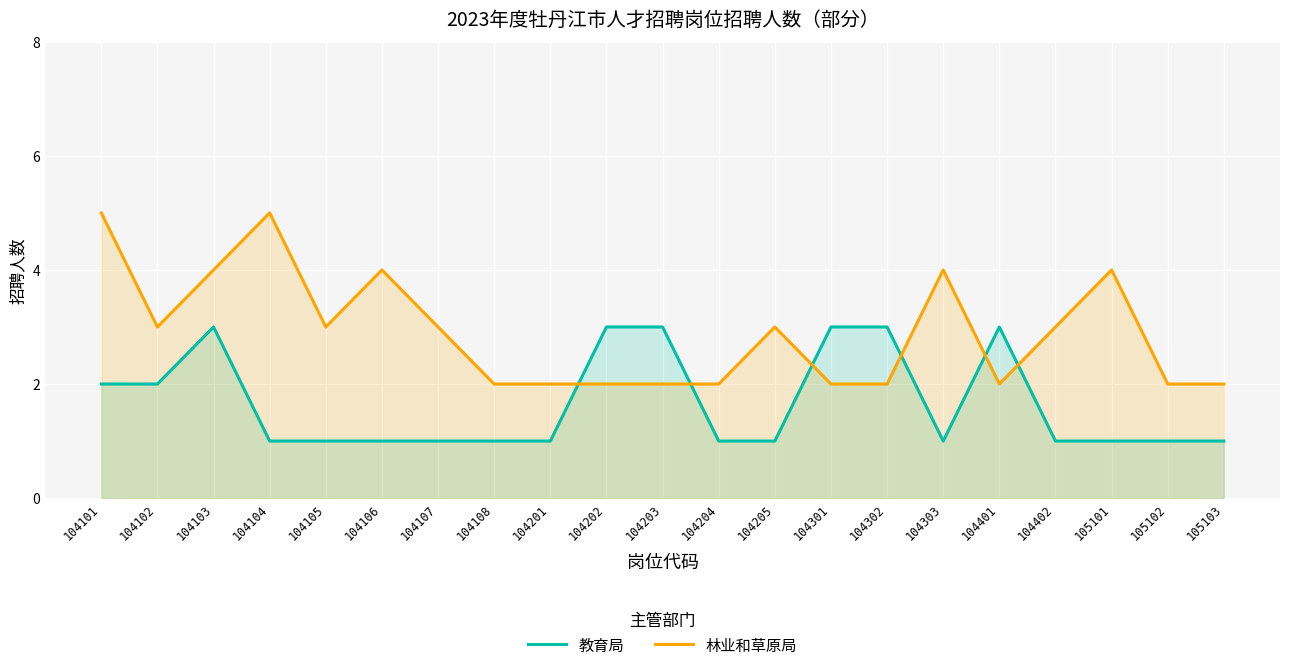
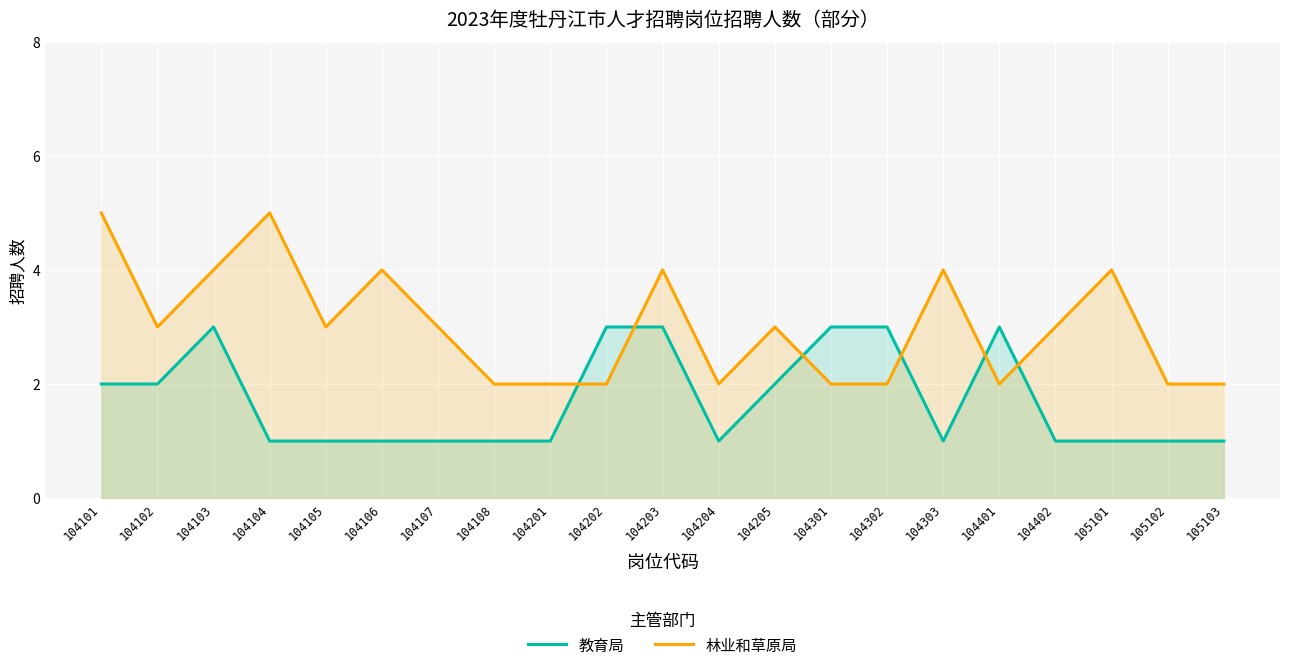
  {
    "教育局": {
      "104101": 2,
      "104102": 2,
      "104103": 3,
      "104104": 1,
      "104105": 1,
      "104106": 1,
      "104107": 1,
      "104108": 1,
      "104201": 1,
      "104202": 3,
      "104203": 3,
      "104204": 1,
-     "104205": 1,
+     "104205": 2,
      "104301": 3,
      "104302": 3,
      "104303": 1,
      "104401": 3,
      "104402": 1,
      "105101": 1,
      "105102": 1,
      "105103": 1
    },
    "林业和草原局": {
      "104101": 5,
      "104102": 3,
      "104103": 4,
      "104104": 5,
      "104105": 3,
      "104106": 4,
      "104107": 3,
      "104108": 2,
      "104201": 2,
      "104202": 2,
-     "104203": 2,
+     "104203": 4,
      "104204": 2,
      "104205": 3,
      "104301": 2,
      "104302": 2,
      "104303": 4,
      "104401": 2,
      "104402": 3,
      "105101": 4,
      "105102": 2,
      "105103": 2
    }
  }
